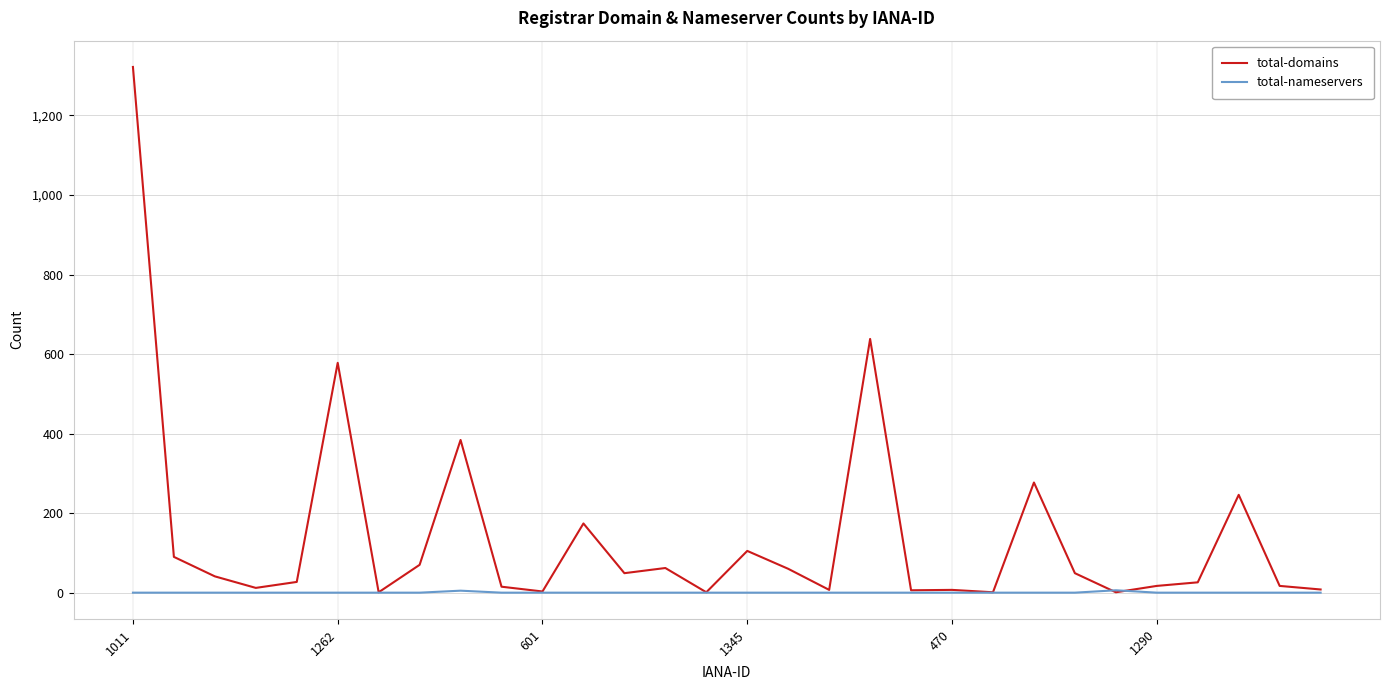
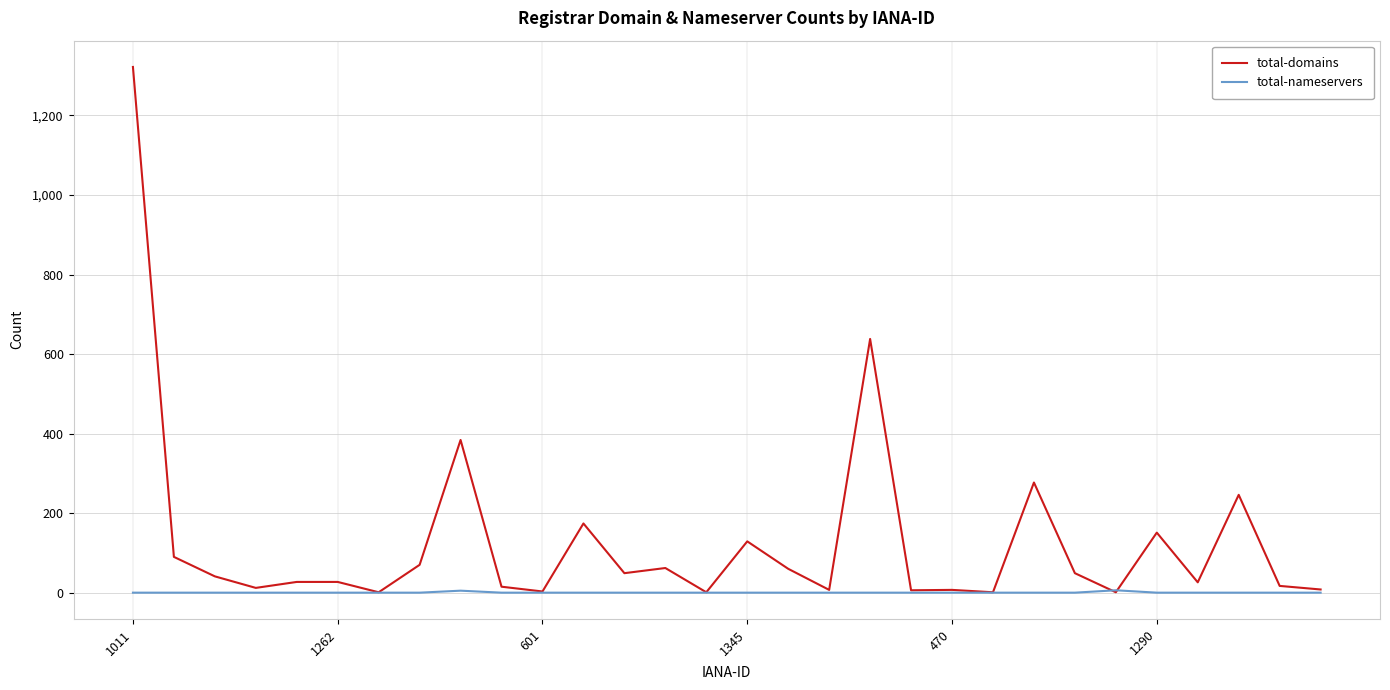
  {
    "total-domains": {
      "1011": "1,320",
-     "1262": "580",
-     "1345": "110",
+     "1262": "30",
+     "1345": "130",
      "470": "10",
-     "1290": "20"
+     "1290": "150"
    },
    "total-nameservers": {
      "1011": "0",
      "1262": "0",
      "1345": "0",
      "470": "0",
      "1290": "0"
    }
  }
